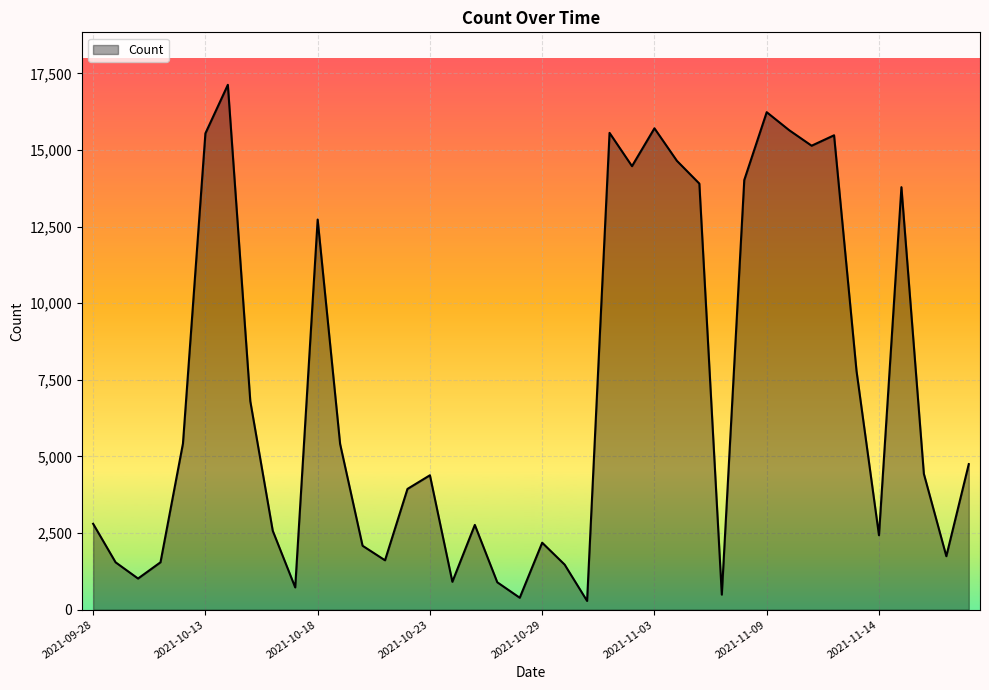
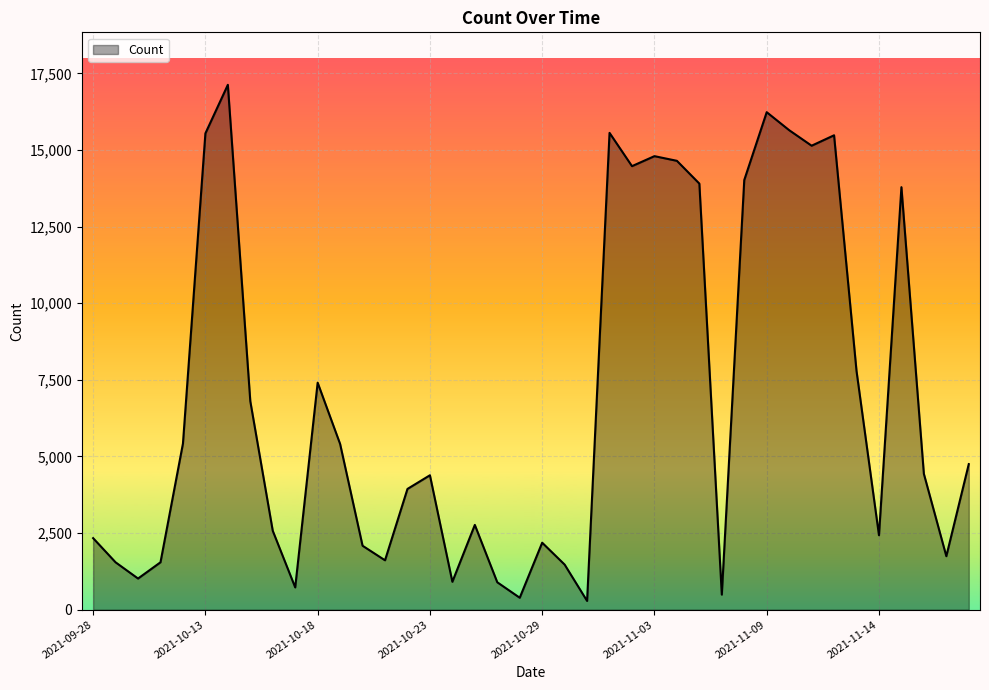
  {
-   "2021-09-28": "2,800",
+   "2021-09-28": "2,300",
    "2021-10-13": "15,500",
-   "2021-10-18": "12,700",
+   "2021-10-18": "7,400",
    "2021-10-23": "4,400",
    "2021-10-29": "2,200",
-   "2021-11-03": "15,700",
+   "2021-11-03": "14,800",
    "2021-11-09": "16,200",
    "2021-11-14": "2,400"
  }
